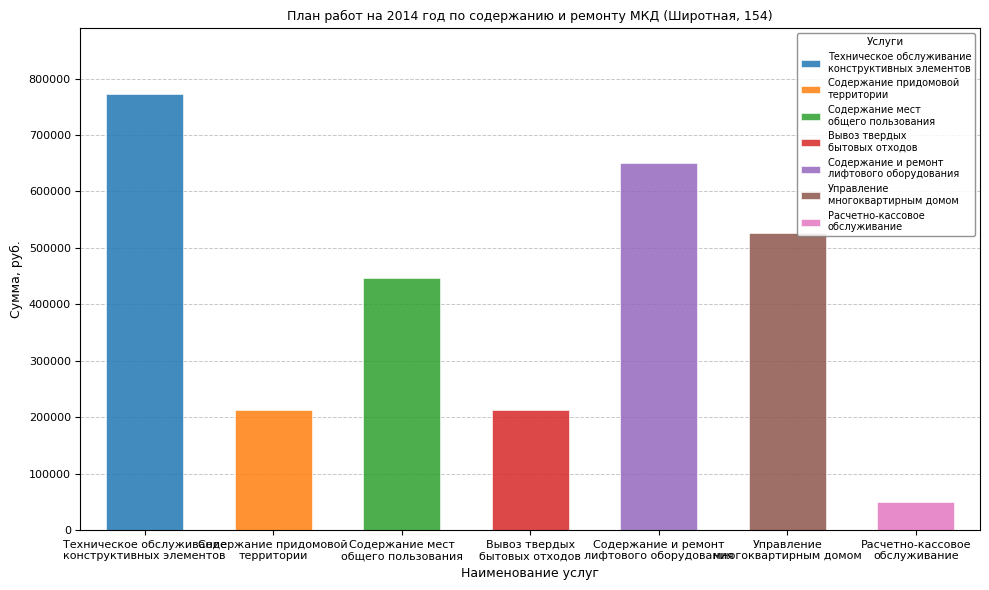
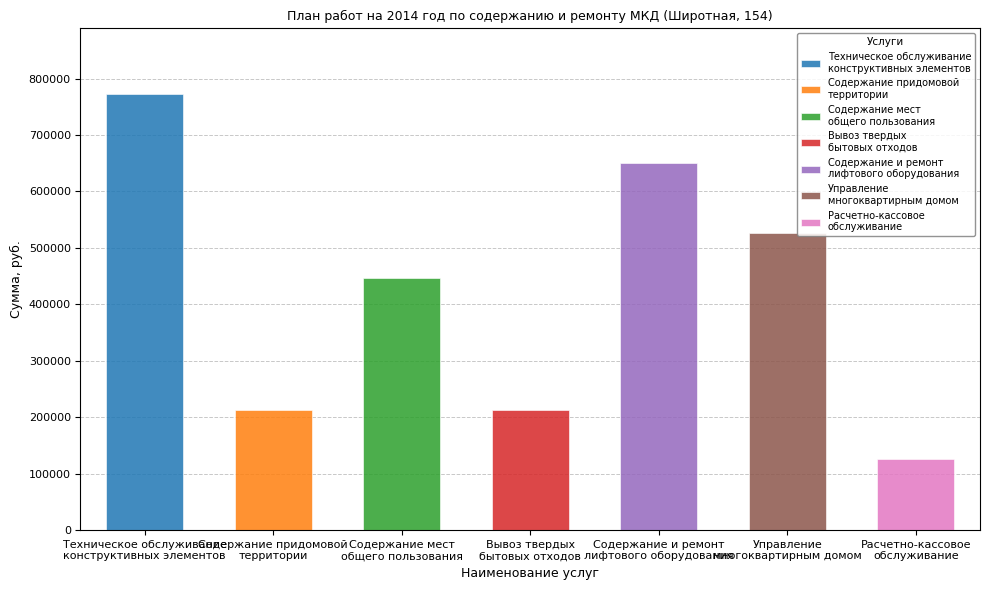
  {
    "Содержание мест общего пользования": 450000,
    "Вывоз твердых бытовых отходов": 210000,
    "Содержание и ремонт лифтового оборудования": 650000,
    "Управление многоквартирным домом": 530000,
-   "Расчетно-кассовое обслуживание": 50000
+   "Расчетно-кассовое обслуживание": 130000
  }
